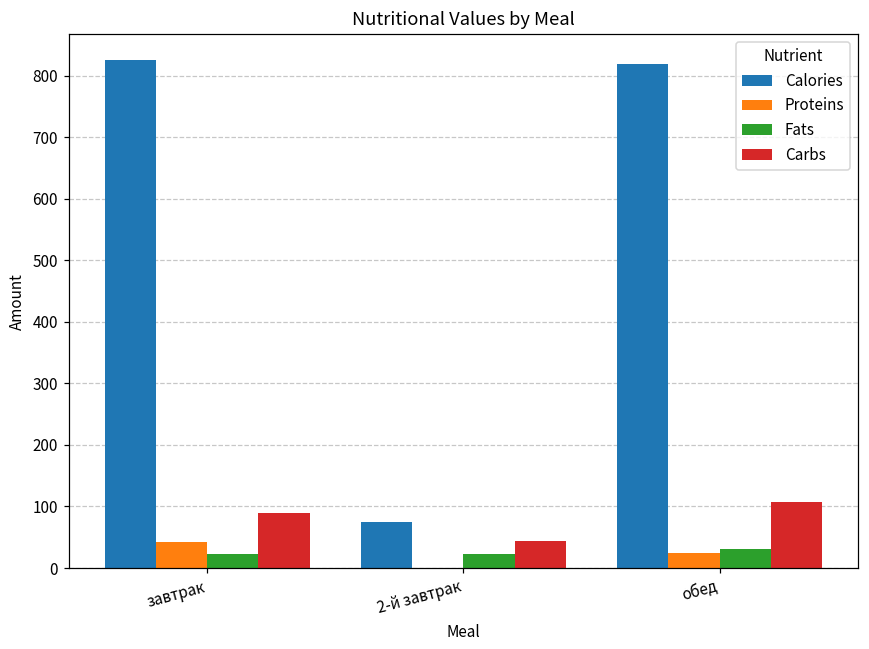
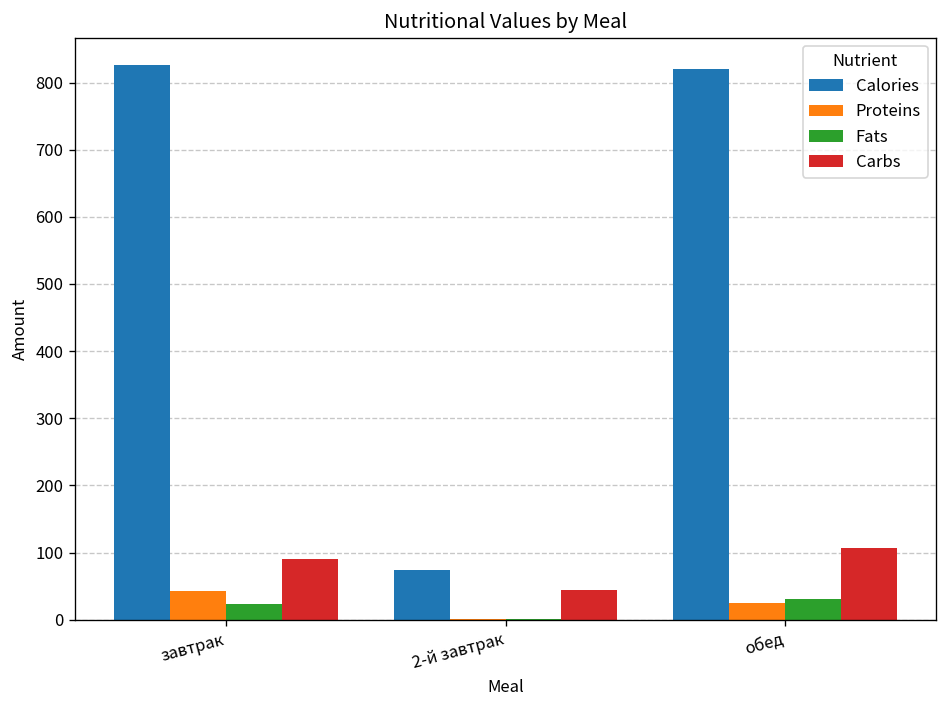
  {
    "Calories": {
      "завтрак": 830,
      "2-й завтрак": 70,
      "обед": 820
    },
    "Proteins": {
      "завтрак": 40,
      "обед": 30
    },
    "Fats": {
      "завтрак": 20,
-     "2-й завтрак": 20,
+     "2-й завтрак": 0,
      "обед": 30
    },
    "Carbs": {
      "завтрак": 90,
      "2-й завтрак": 40,
      "обед": 110
    }
  }
